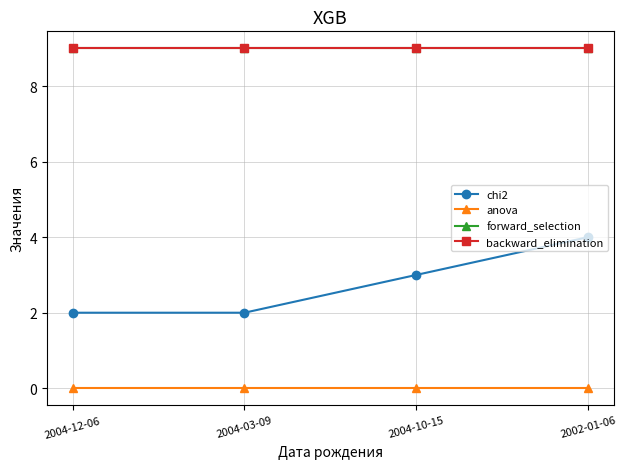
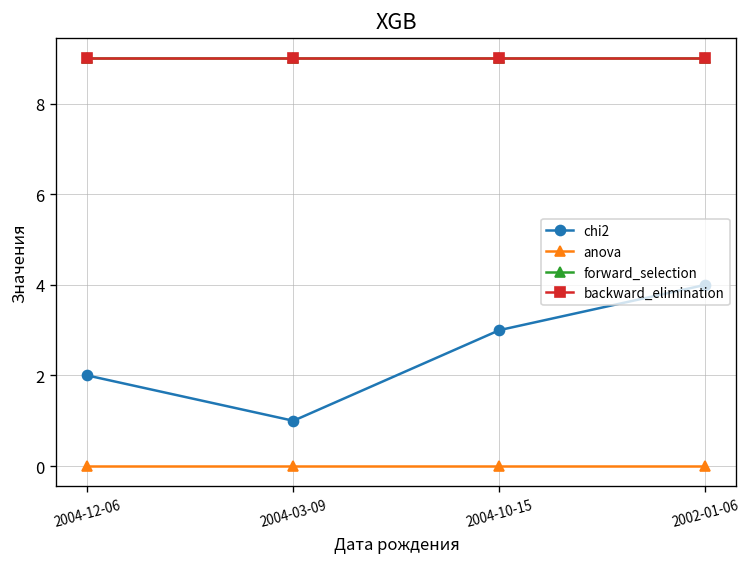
  {
    "chi2": {
      "2004-12-06": 2,
-     "2004-03-09": 2,
+     "2004-03-09": 1,
      "2004-10-15": 3
    },
    "anova": {
      "2004-12-06": 0,
      "2004-03-09": 0,
      "2004-10-15": 0,
      "2002-01-06": 0
    },
    "backward_elimination": {
      "2004-12-06": 9,
      "2004-03-09": 9,
      "2004-10-15": 9,
      "2002-01-06": 9
    }
  }
